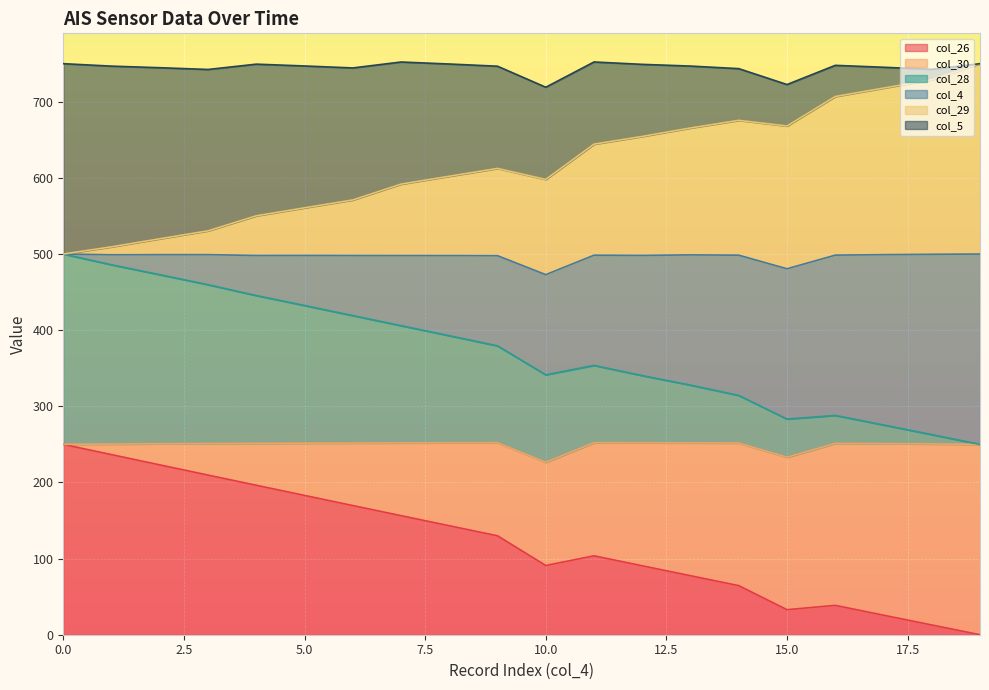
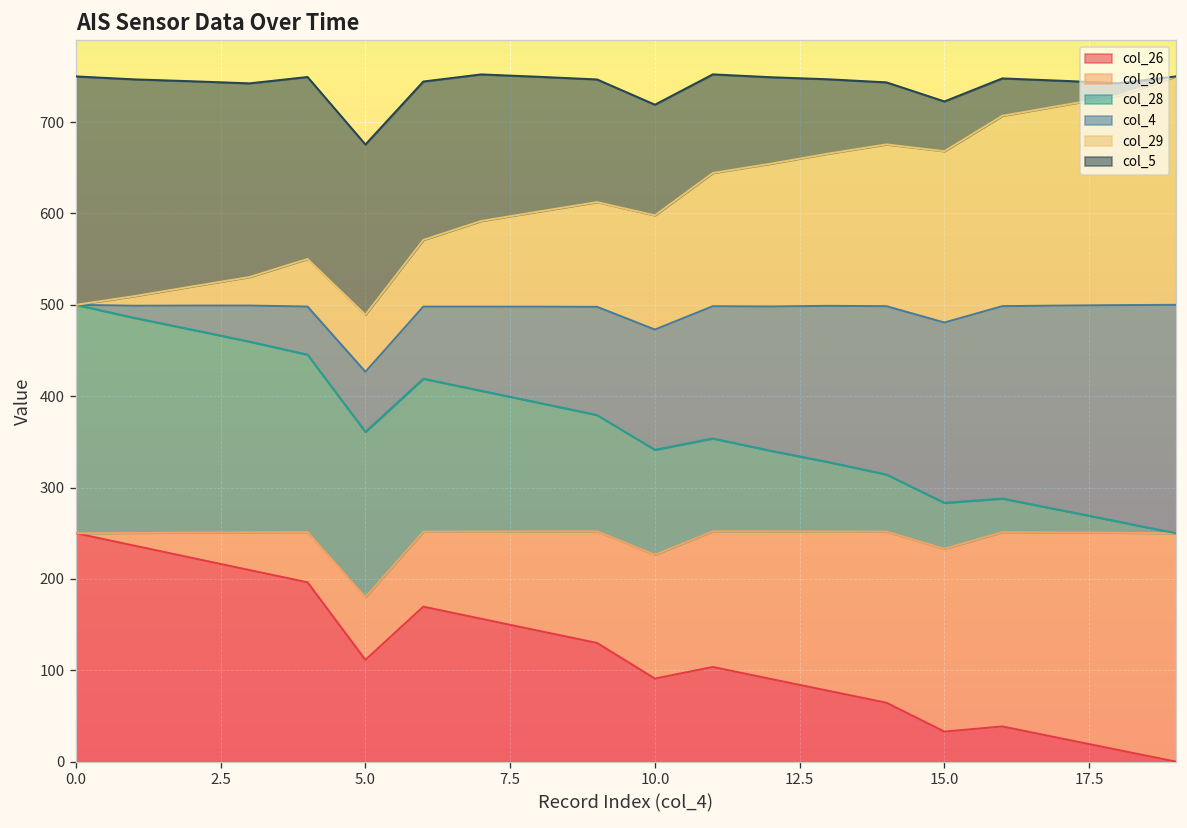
  {
    "col_26": {
-     "5.0": 180,
+     "5.0": 110,
      "10.0": 90,
      "15.0": 30
    },
    "col_5": {
      "0.0": 250,
      "5.0": 190,
      "10.0": 120,
      "15.0": 50
    }
  }
